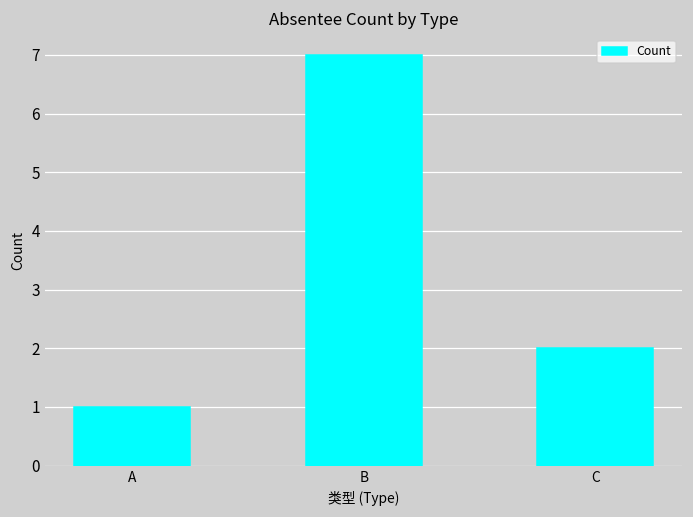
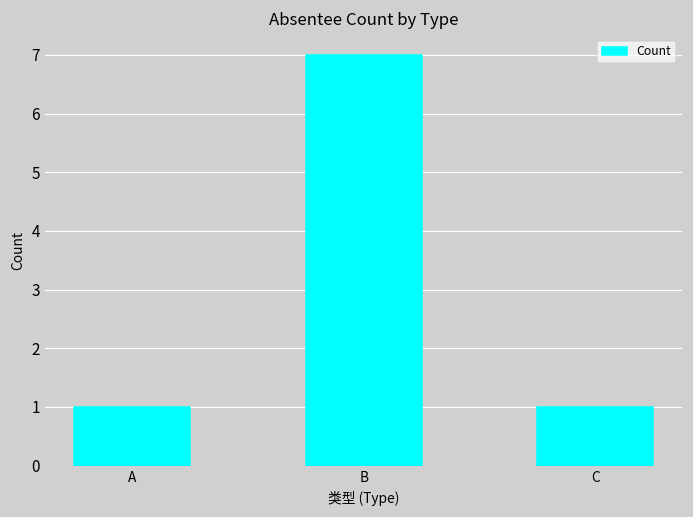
  {
    "A": 1,
    "B": 7,
-   "C": 2
+   "C": 1
  }
